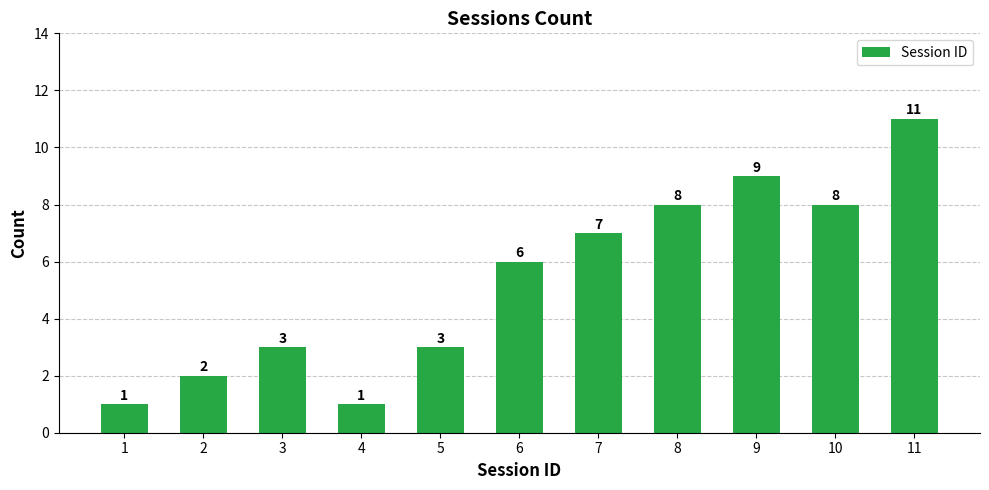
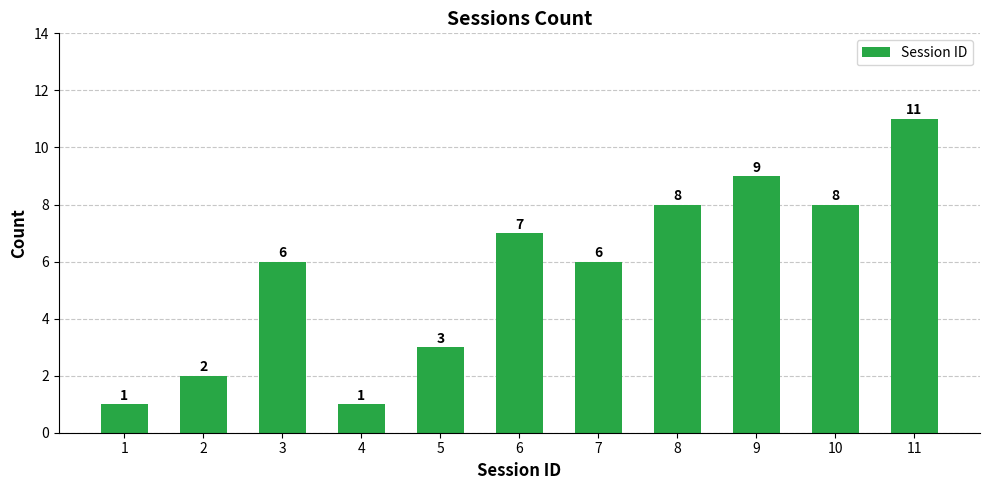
  {
    "1": 1,
    "2": 2,
-   "3": 3,
+   "3": 6,
    "4": 1,
    "5": 3,
-   "6": 6,
-   "7": 7,
+   "6": 7,
+   "7": 6,
    "8": 8,
    "9": 9,
    "10": 8,
    "11": 11
  }
